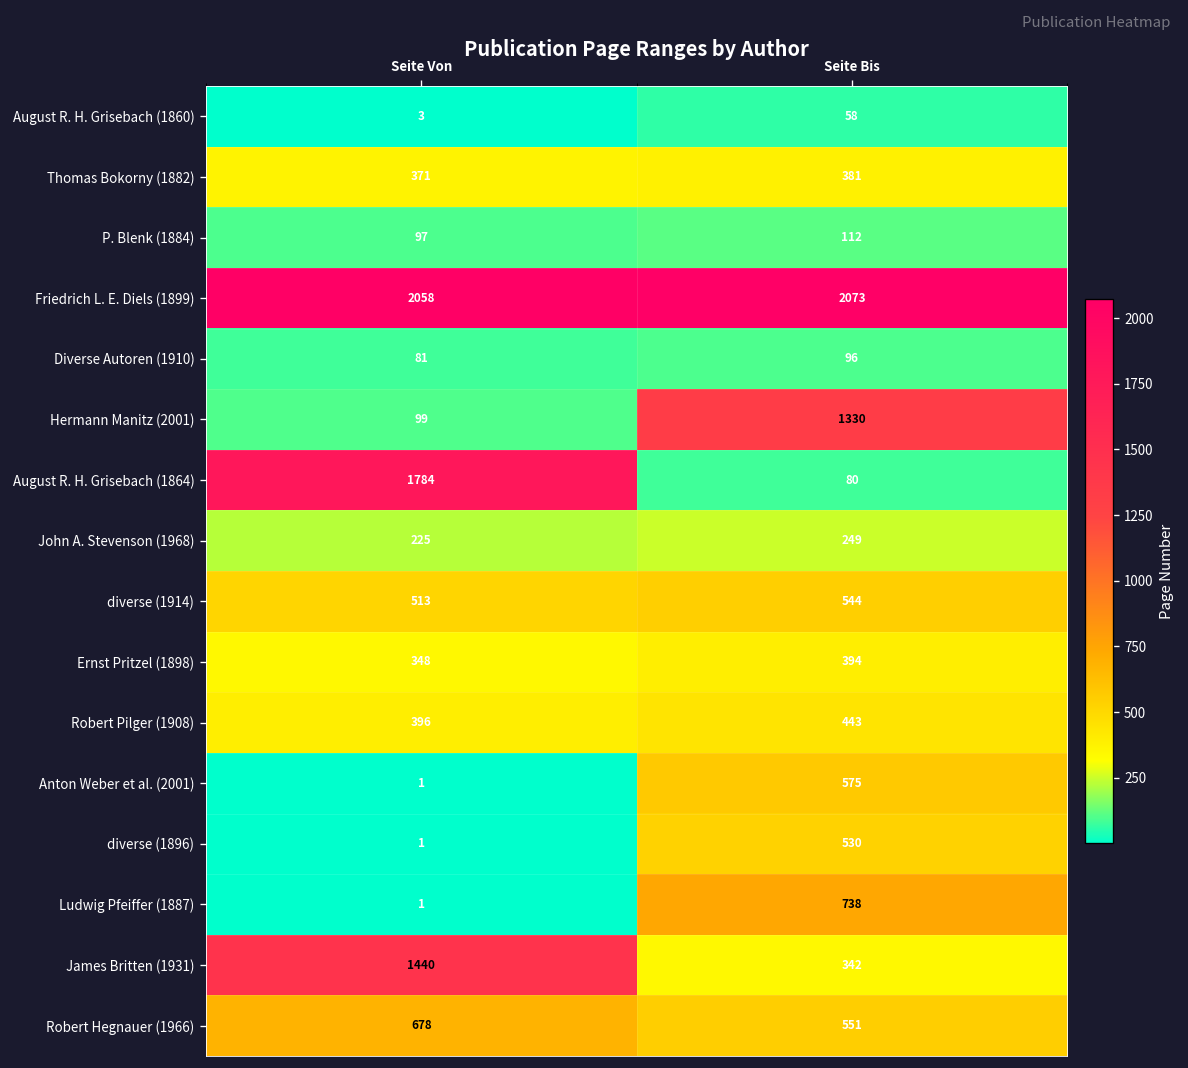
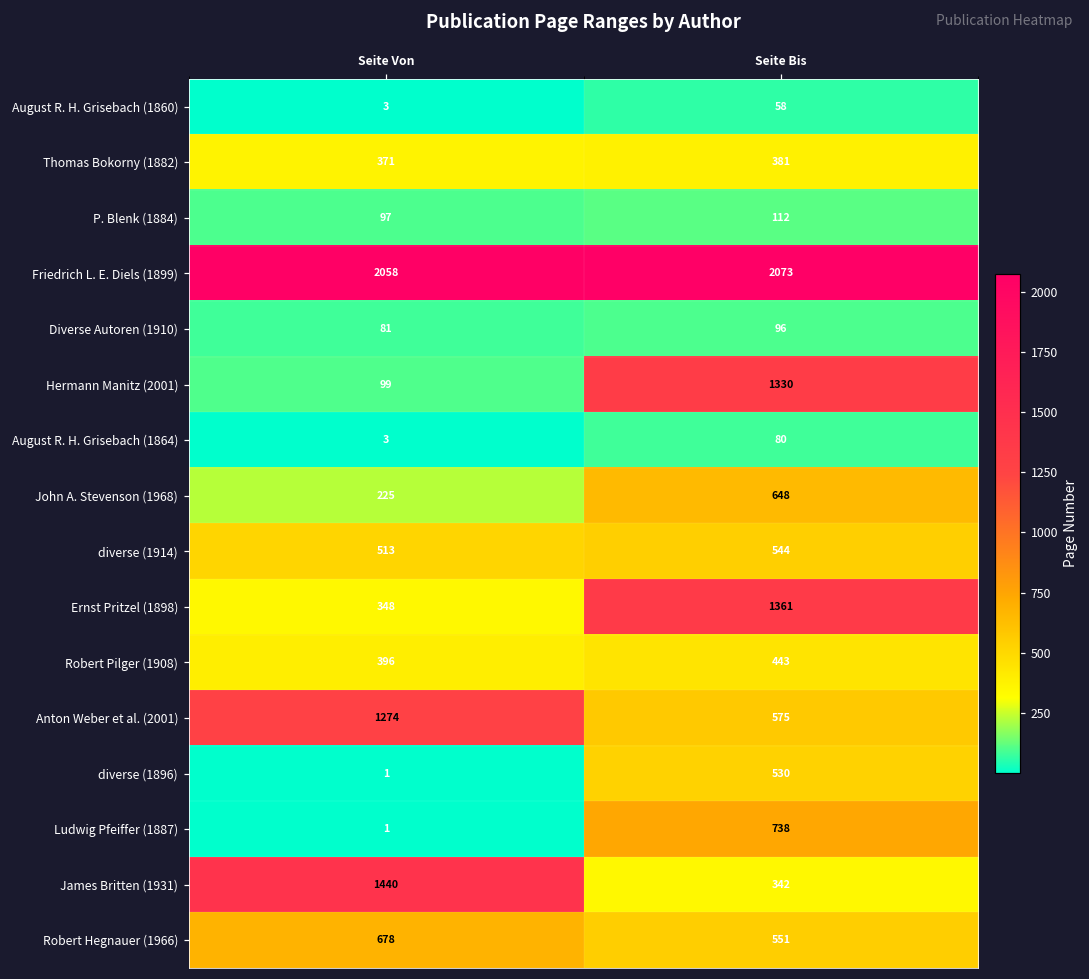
  {
    "August R. H. Grisebach (1860)": {
      "Seite Von": 3,
      "Seite Bis": 58
    },
    "Thomas Bokorny (1882)": {
      "Seite Von": 371,
      "Seite Bis": 381
    },
    "P. Blenk (1884)": {
      "Seite Von": 97,
      "Seite Bis": 112
    },
    "Friedrich L. E. Diels (1899)": {
      "Seite Von": 2058,
      "Seite Bis": 2073
    },
    "Diverse Autoren (1910)": {
      "Seite Von": 81,
      "Seite Bis": 96
    },
    "Hermann Manitz (2001)": {
      "Seite Von": 99,
      "Seite Bis": 1330
    },
    "August R. H. Grisebach (1864)": {
-     "Seite Von": 1784,
+     "Seite Von": 3,
      "Seite Bis": 80
    },
    "John A. Stevenson (1968)": {
      "Seite Von": 225,
-     "Seite Bis": 249
+     "Seite Bis": 648
    },
    "diverse (1914)": {
      "Seite Von": 513,
      "Seite Bis": 544
    },
    "Ernst Pritzel (1898)": {
      "Seite Von": 348,
-     "Seite Bis": 394
+     "Seite Bis": 1361
    },
    "Robert Pilger (1908)": {
      "Seite Von": 396,
      "Seite Bis": 443
    },
    "Anton Weber et al. (2001)": {
-     "Seite Von": 1,
+     "Seite Von": 1274,
      "Seite Bis": 575
    },
    "diverse (1896)": {
      "Seite Von": 1,
      "Seite Bis": 530
    },
    "Ludwig Pfeiffer (1887)": {
      "Seite Von": 1,
      "Seite Bis": 738
    },
    "James Britten (1931)": {
      "Seite Von": 1440,
      "Seite Bis": 342
    },
    "Robert Hegnauer (1966)": {
      "Seite Von": 678,
      "Seite Bis": 551
    }
  }
